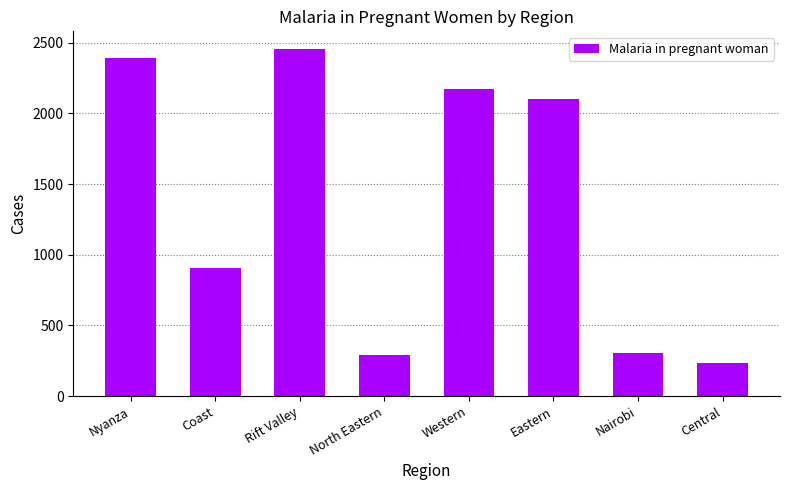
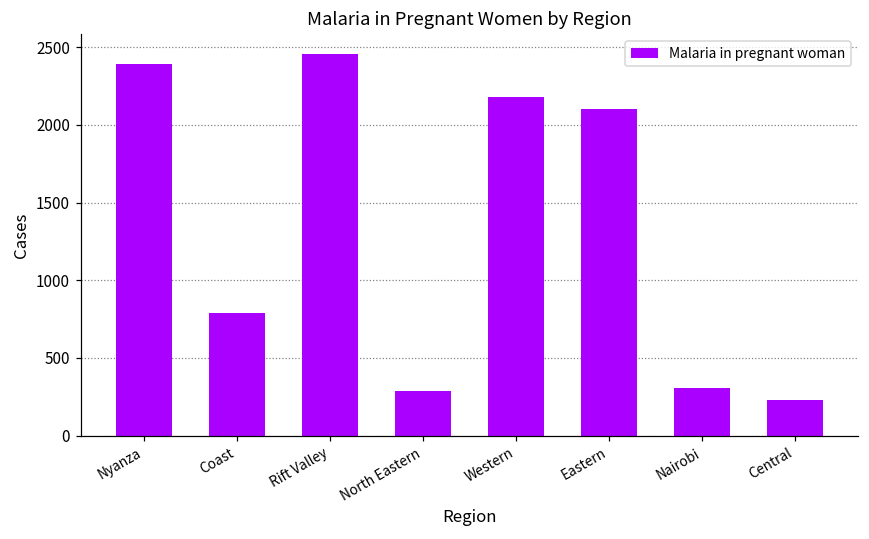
  {
    "Nyanza": 2390,
-   "Coast": 910,
+   "Coast": 790,
    "Rift Valley": 2460,
    "North Eastern": 290,
    "Western": 2180,
    "Eastern": 2100,
    "Nairobi": 310,
    "Central": 230
  }
